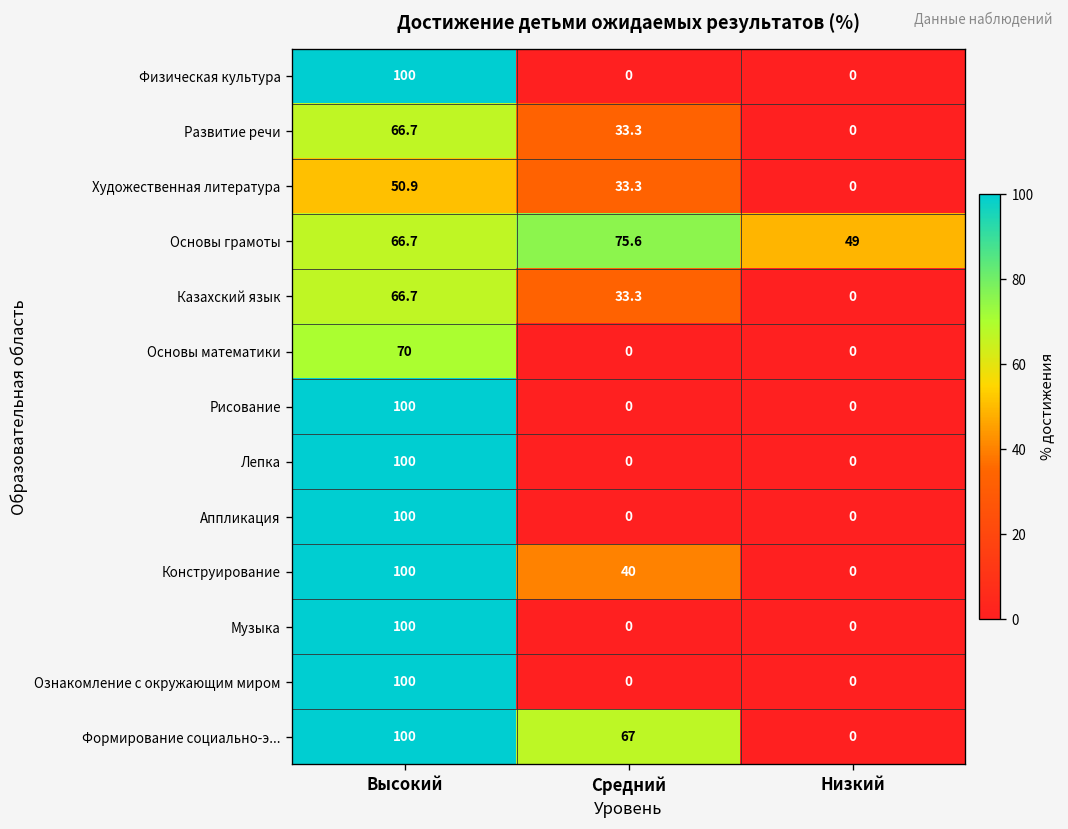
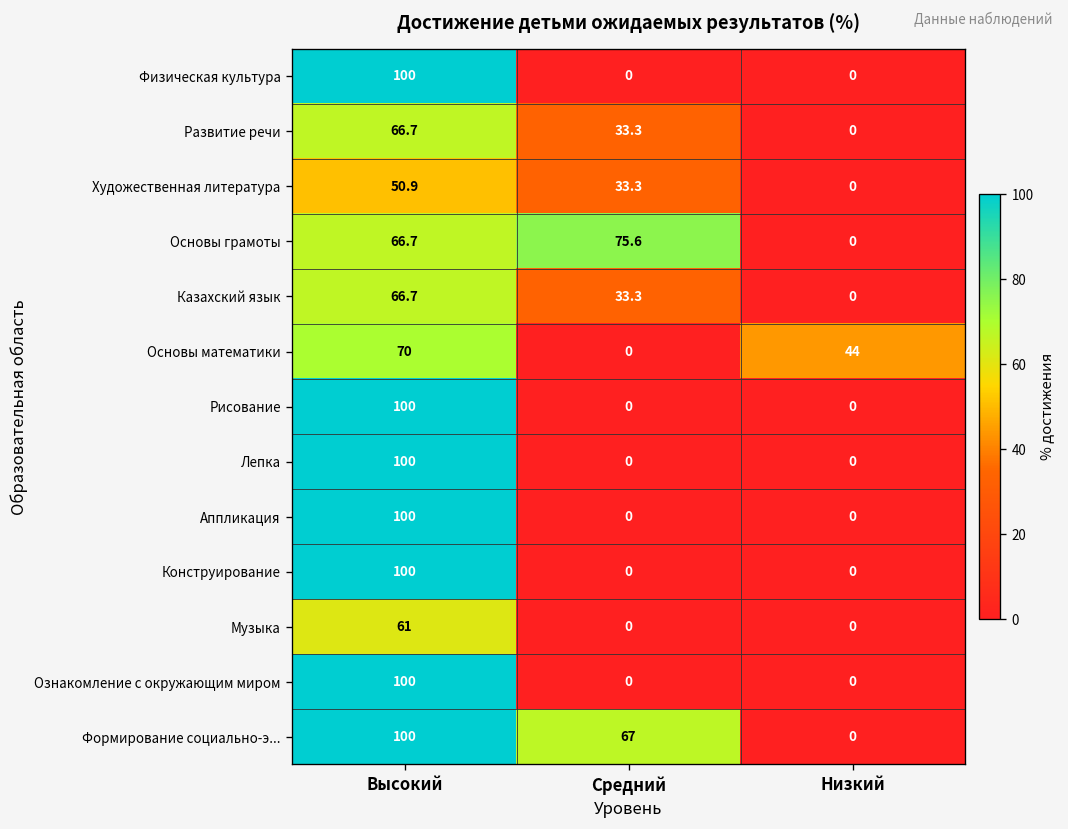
  {
    "Физическая культура": {
      "Высокий": 100,
      "Средний": 0,
      "Низкий": 0
    },
    "Развитие речи": {
      "Высокий": 66.7,
      "Средний": 33.3,
      "Низкий": 0
    },
    "Художественная литература": {
      "Высокий": 50.9,
      "Средний": 33.3,
      "Низкий": 0
    },
    "Основы грамоты": {
      "Высокий": 66.7,
      "Средний": 75.6,
-     "Низкий": 49
+     "Низкий": 0
    },
    "Казахский язык": {
      "Высокий": 66.7,
      "Средний": 33.3,
      "Низкий": 0
    },
    "Основы математики": {
      "Высокий": 70,
      "Средний": 0,
-     "Низкий": 0
+     "Низкий": 44
    },
    "Рисование": {
      "Высокий": 100,
      "Средний": 0,
      "Низкий": 0
    },
    "Лепка": {
      "Высокий": 100,
      "Средний": 0,
      "Низкий": 0
    },
    "Аппликация": {
      "Высокий": 100,
      "Средний": 0,
      "Низкий": 0
    },
    "Конструирование": {
      "Высокий": 100,
-     "Средний": 40,
+     "Средний": 0,
      "Низкий": 0
    },
    "Музыка": {
-     "Высокий": 100,
+     "Высокий": 61,
      "Средний": 0,
      "Низкий": 0
    },
    "Ознакомление с окружающим миром": {
      "Высокий": 100,
      "Средний": 0,
      "Низкий": 0
    },
    "Формирование социально-э...": {
      "Высокий": 100,
      "Средний": 67,
      "Низкий": 0
    }
  }
